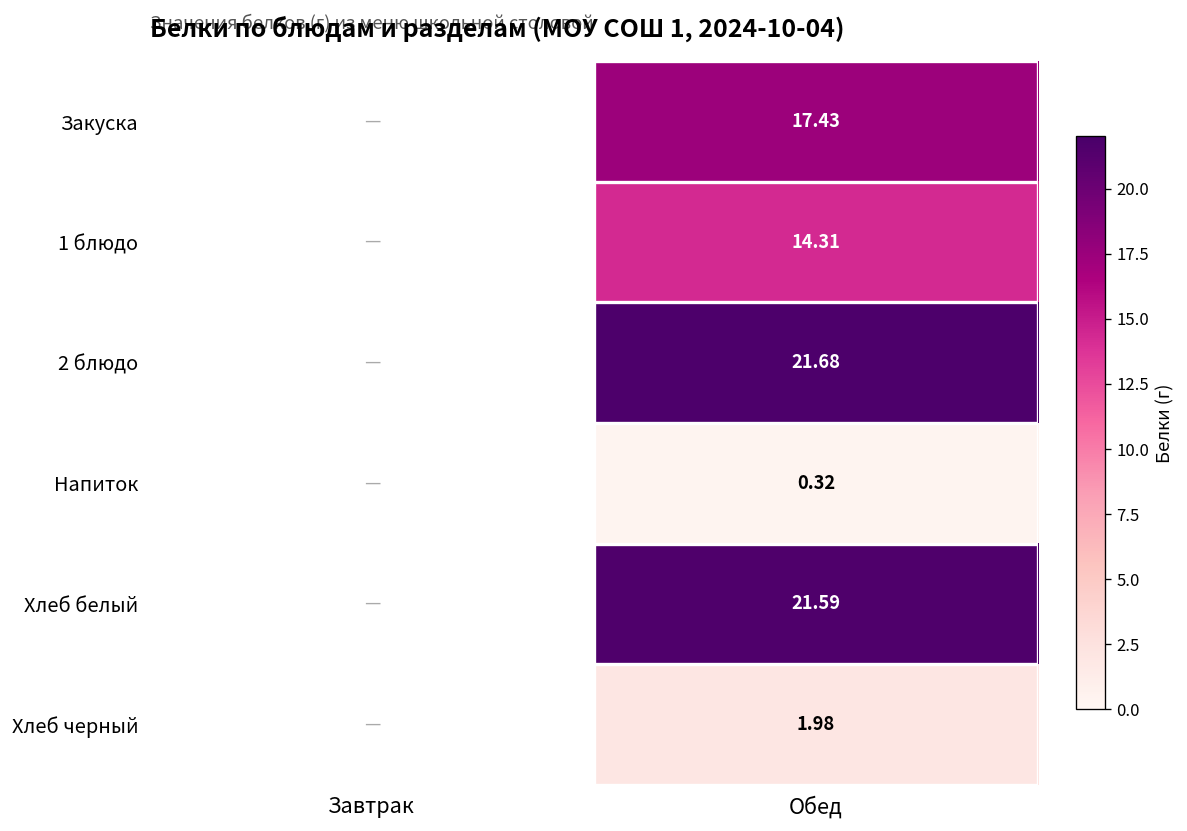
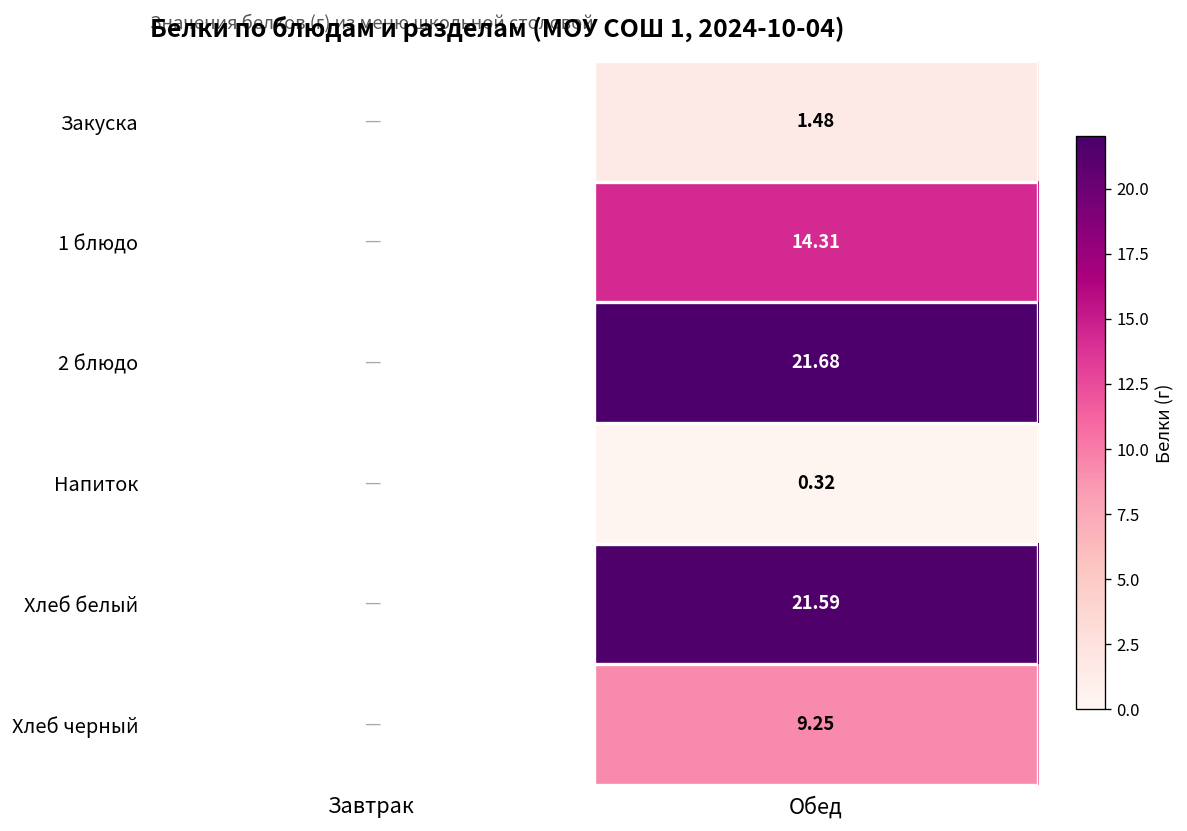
  {
    "Закуска": {
-     "Обед": 17.43
+     "Обед": 1.48
    },
    "1 блюдо": {
      "Обед": 14.31
    },
    "2 блюдо": {
      "Обед": 21.68
    },
    "Напиток": {
      "Обед": 0.32
    },
    "Хлеб белый": {
      "Обед": 21.59
    },
    "Хлеб черный": {
-     "Обед": 1.98
+     "Обед": 9.25
    }
  }
